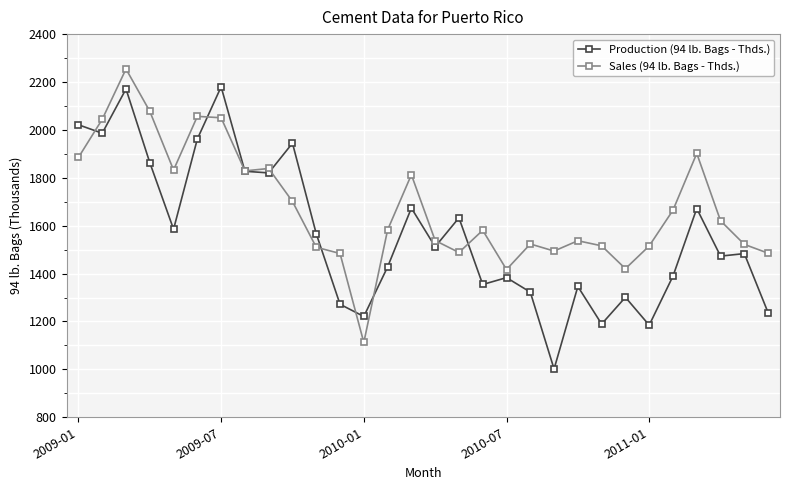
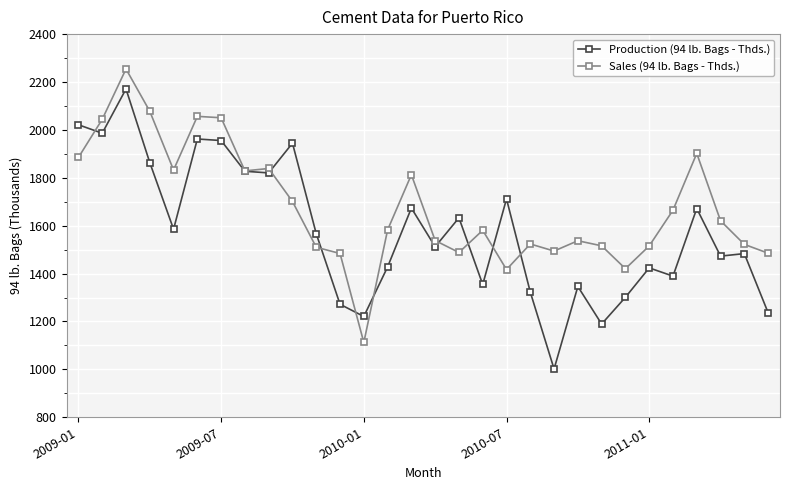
  {
    "Production (94 lb. Bags - Thds.)": {
      "2009-01": 2020,
-     "2009-07": 2180,
+     "2009-07": 1960,
      "2010-01": 1220,
-     "2010-07": 1380,
-     "2011-01": 1180
+     "2010-07": 1710,
+     "2011-01": 1420
    },
    "Sales (94 lb. Bags - Thds.)": {
      "2009-01": 1880,
      "2009-07": 2050,
      "2010-01": 1110,
      "2010-07": 1420,
      "2011-01": 1520
    }
  }
